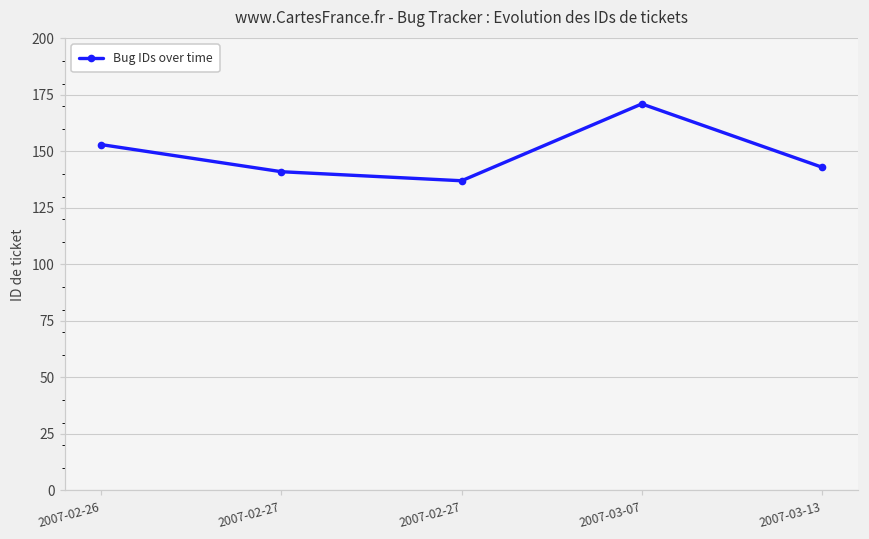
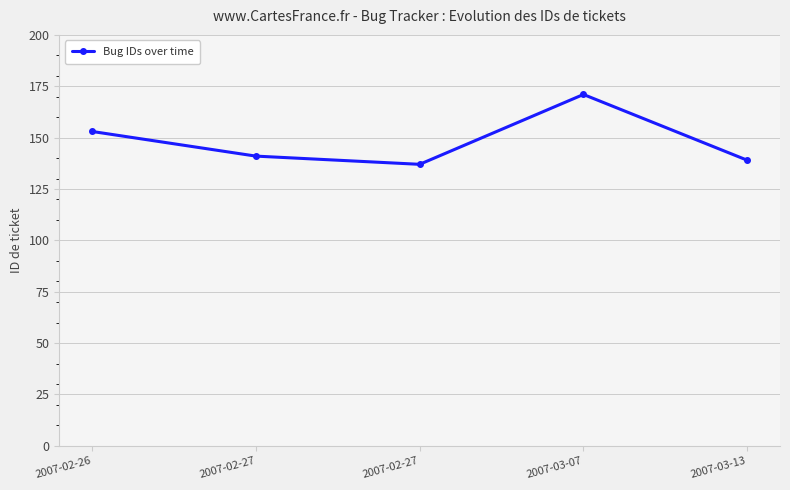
  {
    "2007-02-26": 153,
    "2007-03-07": 171,
-   "2007-03-13": 143
+   "2007-03-13": 139
  }
